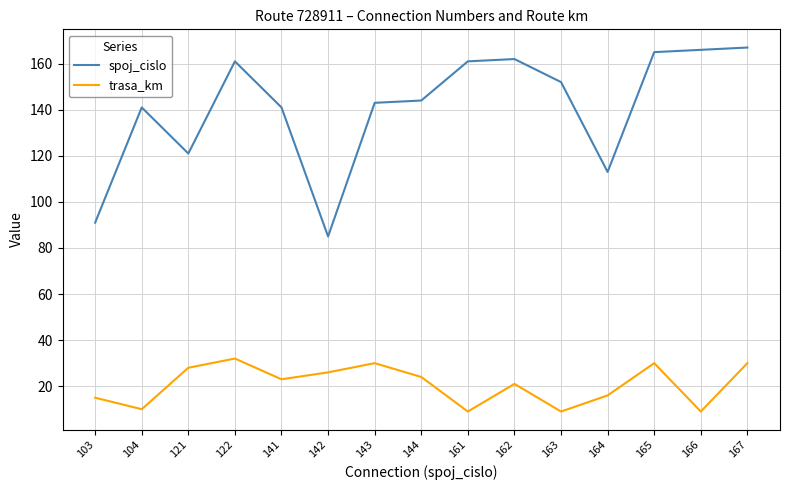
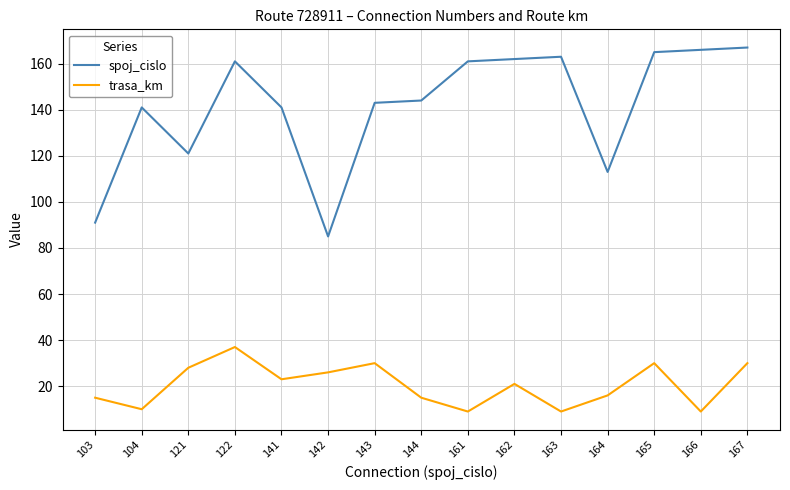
  {
    "spoj_cislo": {
      "103": 91,
      "104": 141,
      "121": 121,
      "122": 161,
      "141": 141,
      "142": 85,
      "143": 143,
      "144": 144,
      "161": 161,
      "162": 162,
-     "163": 152,
+     "163": 163,
      "164": 113,
      "165": 165,
      "166": 166,
      "167": 167
    },
    "trasa_km": {
      "103": 15,
      "104": 10,
      "121": 28,
-     "122": 32,
+     "122": 37,
      "141": 23,
      "142": 26,
      "143": 30,
-     "144": 24,
+     "144": 15,
      "161": 9,
      "162": 21,
      "163": 9,
      "164": 16,
      "165": 30,
      "166": 9,
      "167": 30
    }
  }
